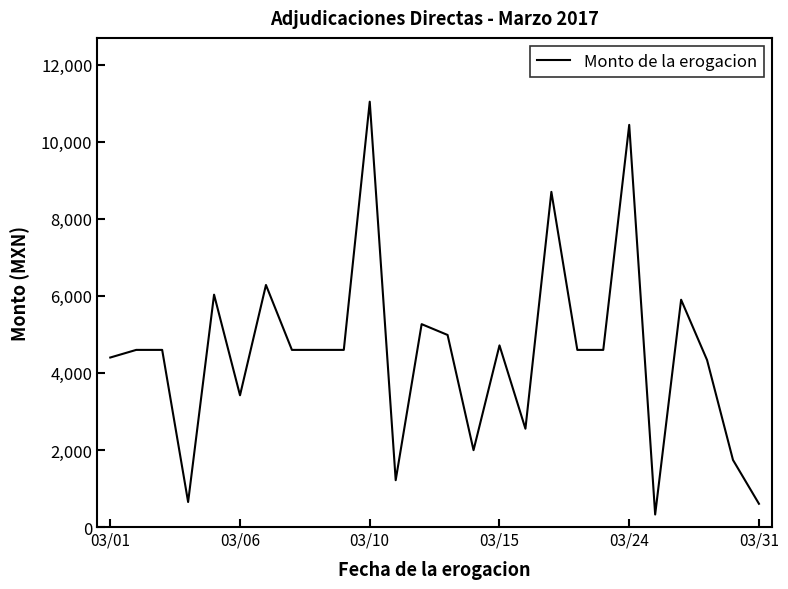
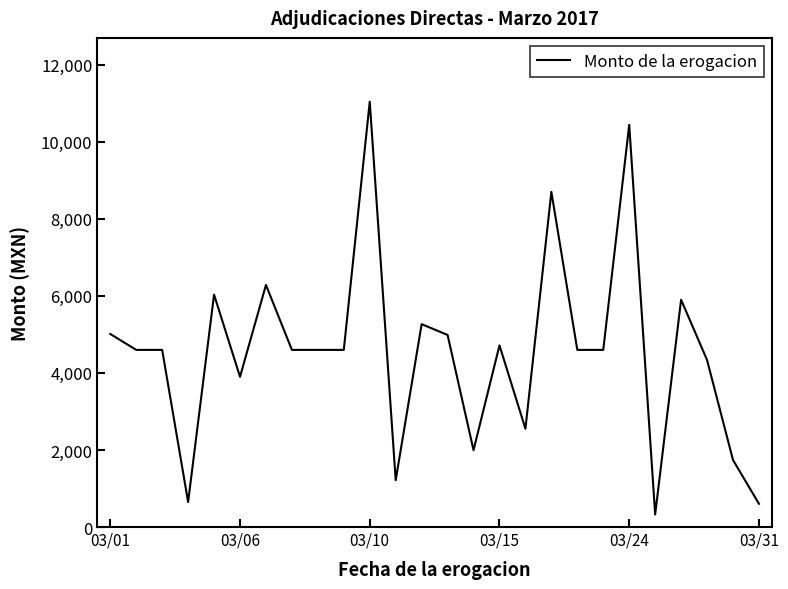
  {
-   "03/01": "4,400",
-   "03/06": "3,400",
+   "03/01": "5,000",
+   "03/06": "3,900",
    "03/10": "11,000",
    "03/15": "4,700",
    "03/24": "10,400",
    "03/31": "600"
  }
